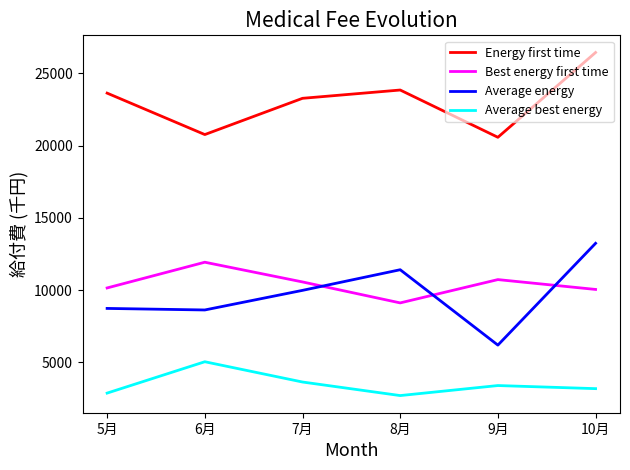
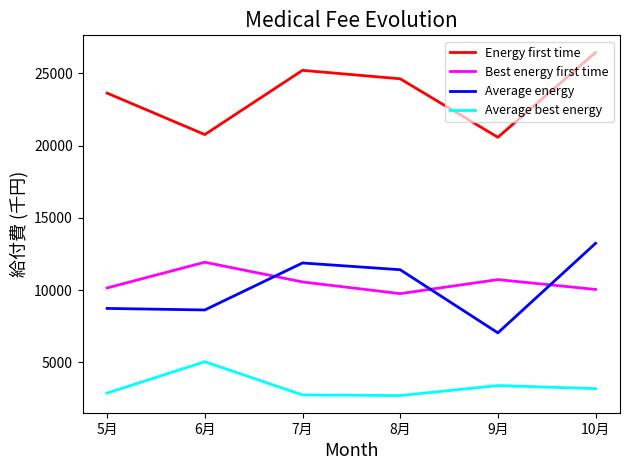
  {
    "Energy first time": {
      "5月": 23600,
      "6月": 20800,
-     "7月": 23300,
-     "8月": 23800,
+     "7月": 25200,
+     "8月": 24600,
      "9月": 20600
    },
    "Best energy first time": {
      "5月": 10100,
      "6月": 11900,
      "7月": 10600,
-     "8月": 9100,
+     "8月": 9700,
      "9月": 10700,
      "10月": 10000
    },
    "Average energy": {
      "5月": 8700,
      "6月": 8600,
-     "7月": 10000,
+     "7月": 11900,
      "8月": 11400,
-     "9月": 6200,
+     "9月": 7000,
      "10月": 13200
    },
    "Average best energy": {
      "5月": 2900,
      "6月": 5000,
-     "7月": 3600,
+     "7月": 2700,
      "8月": 2700,
      "9月": 3400,
      "10月": 3200
    }
  }
